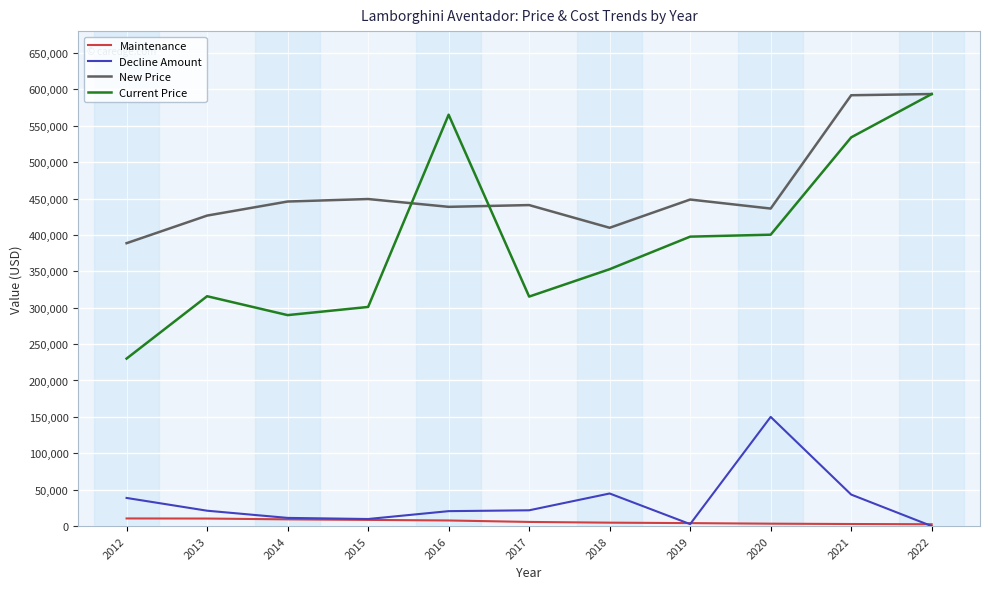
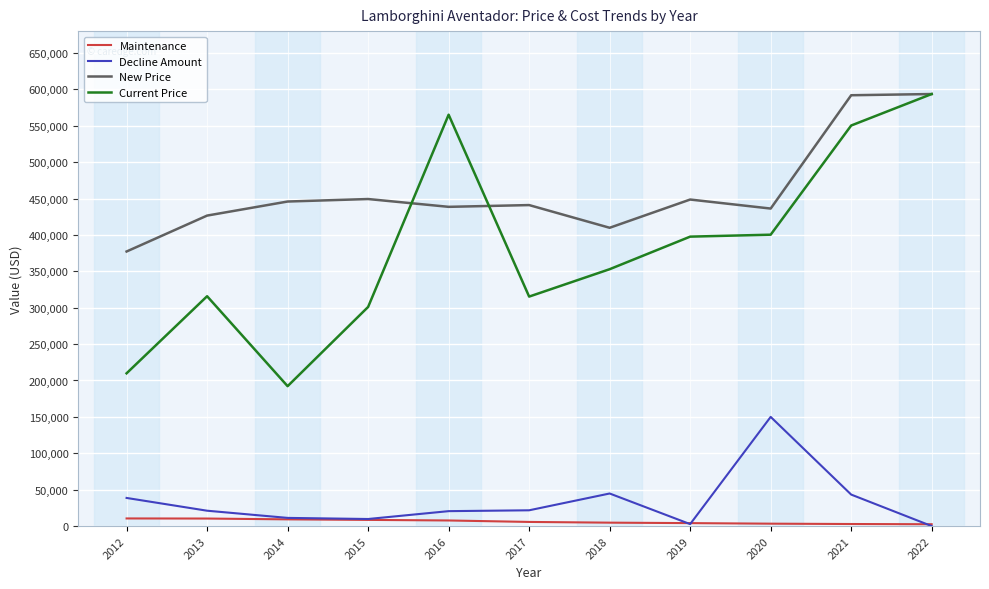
  {
    "Maintenance": {
      "2012": "10,000",
      "2013": "10,000",
      "2016": "10,000",
      "2017": "10,000",
      "2018": "0",
      "2020": "0",
      "2021": "0"
    },
    "Decline Amount": {
      "2012": "40,000",
      "2013": "20,000",
      "2016": "20,000",
      "2017": "20,000",
      "2018": "40,000",
      "2020": "150,000",
      "2021": "40,000"
    },
    "New Price": {
-     "2012": "390,000",
+     "2012": "380,000",
      "2013": "430,000",
      "2014": "450,000",
      "2015": "450,000",
      "2016": "440,000",
      "2017": "440,000",
      "2018": "410,000",
      "2019": "450,000",
      "2020": "440,000",
      "2021": "590,000"
    },
    "Current Price": {
-     "2012": "230,000",
+     "2012": "210,000",
      "2013": "320,000",
-     "2014": "290,000",
+     "2014": "190,000",
      "2015": "300,000",
      "2016": "570,000",
      "2017": "320,000",
      "2018": "350,000",
      "2019": "400,000",
      "2020": "400,000",
-     "2021": "530,000"
+     "2021": "550,000"
    }
  }
